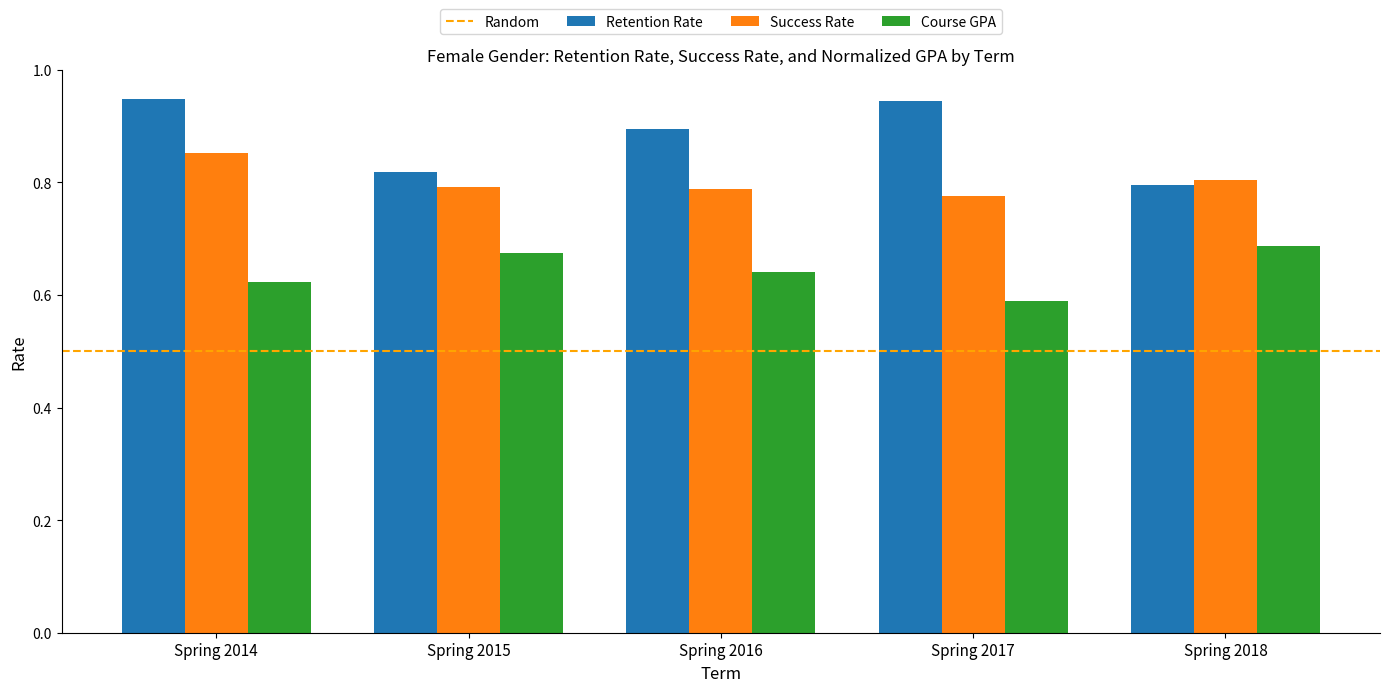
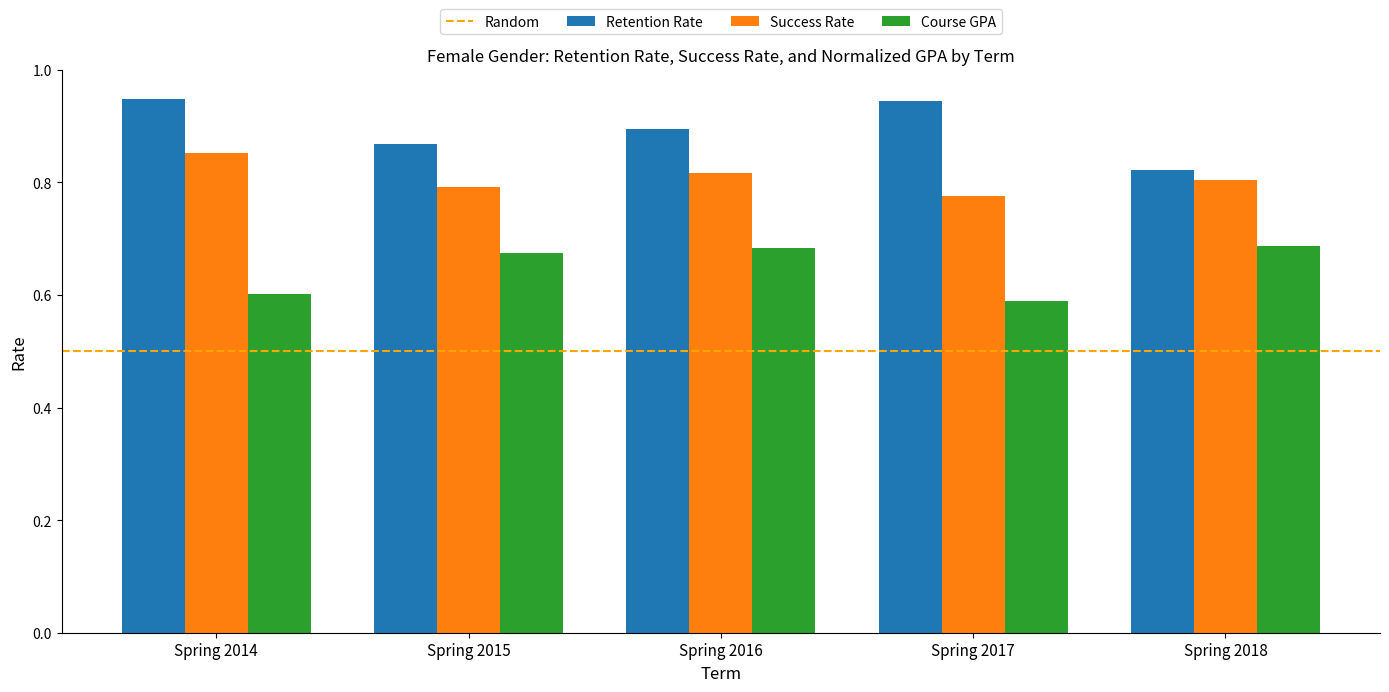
  {
    "Retention Rate": {
      "Spring 2014": 0.95,
-     "Spring 2015": 0.82,
+     "Spring 2015": 0.87,
      "Spring 2016": 0.89,
      "Spring 2017": 0.94,
-     "Spring 2018": 0.80
+     "Spring 2018": 0.82
    },
    "Success Rate": {
      "Spring 2014": 0.85,
      "Spring 2015": 0.79,
-     "Spring 2016": 0.79,
+     "Spring 2016": 0.82,
      "Spring 2017": 0.78,
      "Spring 2018": 0.80
    },
    "Course GPA": {
-     "Spring 2014": 0.62,
+     "Spring 2014": 0.60,
      "Spring 2015": 0.67,
-     "Spring 2016": 0.64,
+     "Spring 2016": 0.68,
      "Spring 2017": 0.59,
      "Spring 2018": 0.69
    }
  }
